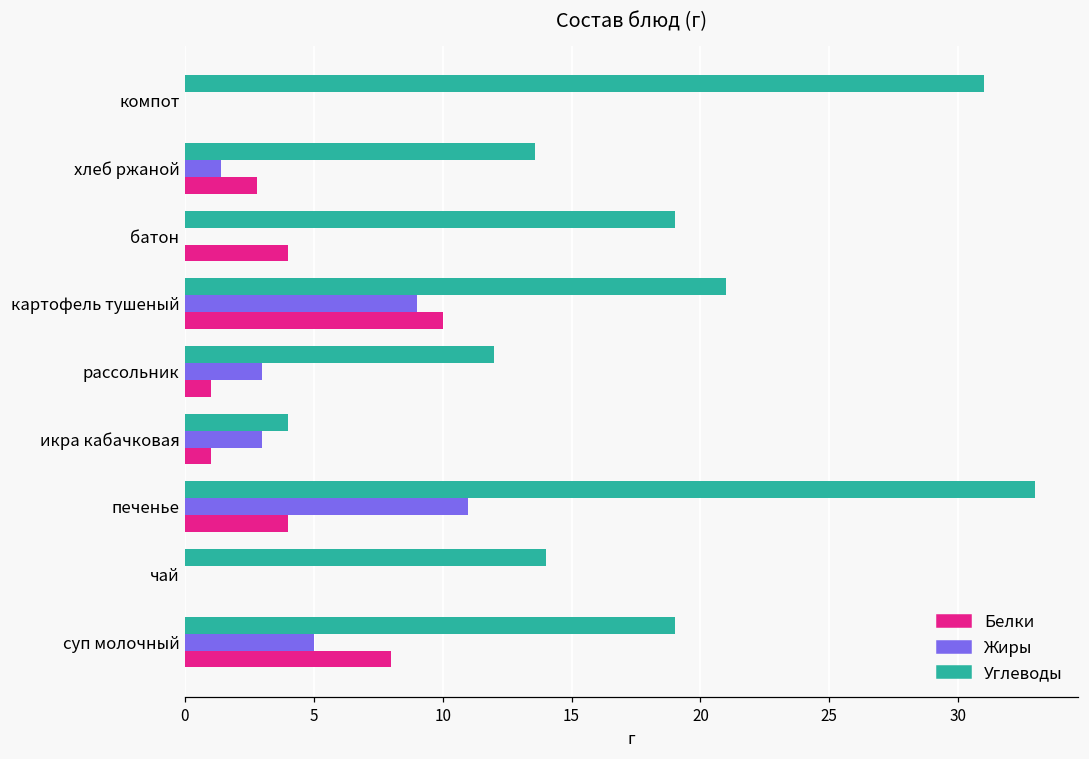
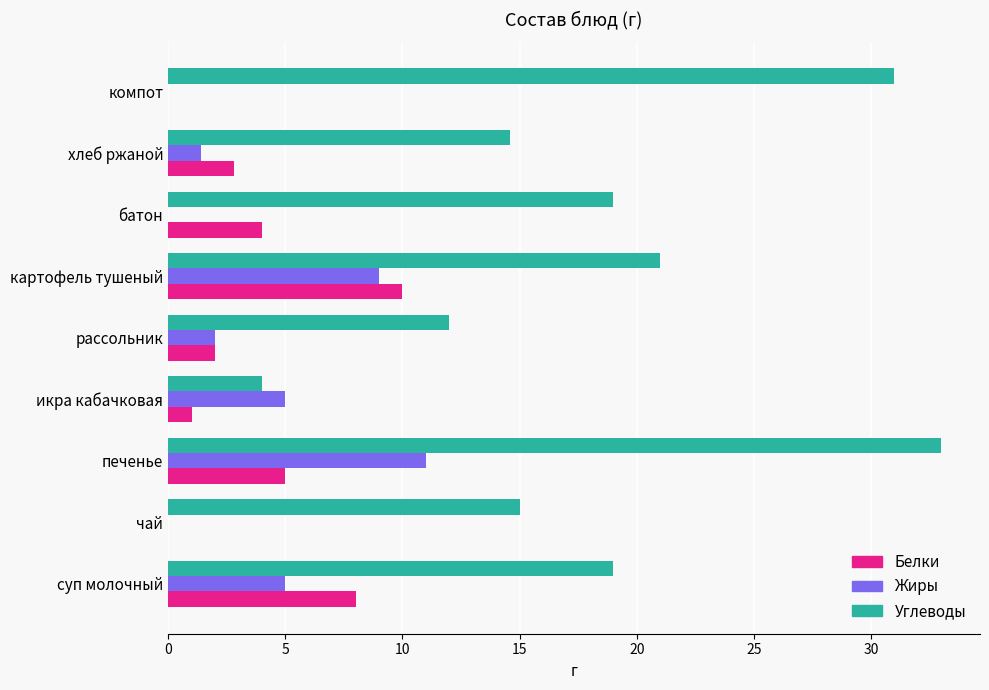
  {
    "Белки": {
      "компот": 0,
      "хлеб ржаной": 2.8,
      "батон": 4,
      "картофель тушеный": 10,
-     "рассольник": 1,
+     "рассольник": 2,
      "икра кабачковая": 1,
-     "печенье": 4,
+     "печенье": 5,
      "чай": 0,
      "суп молочный": 8
    },
    "Жиры": {
      "компот": 0,
      "хлеб ржаной": 1.4,
      "батон": 0,
      "картофель тушеный": 9,
-     "рассольник": 3,
-     "икра кабачковая": 3,
+     "рассольник": 2,
+     "икра кабачковая": 5,
      "печенье": 11,
      "чай": 0,
      "суп молочный": 5
    },
    "Углеводы": {
      "компот": 31.0,
-     "хлеб ржаной": 13.6,
+     "хлеб ржаной": 14.6,
      "батон": 19.0,
      "картофель тушеный": 21.0,
      "рассольник": 12.0,
      "икра кабачковая": 4.0,
      "печенье": 33.0,
-     "чай": 14,
+     "чай": 15,
      "суп молочный": 19.0
    }
  }
